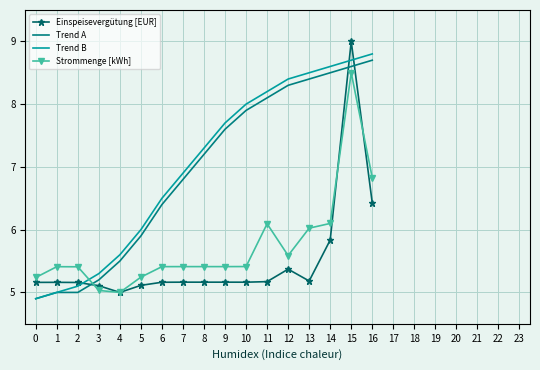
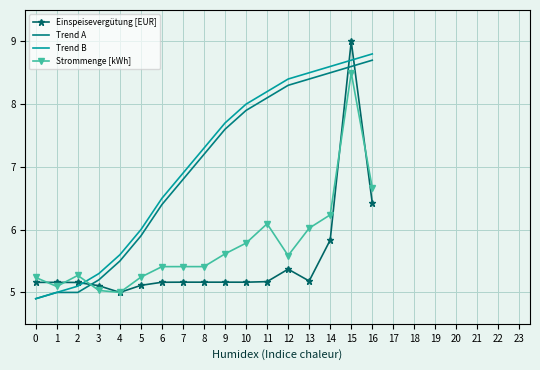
  {
    "Strommenge [kWh]": {
      "0": 5.2,
-     "1": 5.4,
-     "2": 5.4,
+     "1": 5.1,
+     "2": 5.3,
      "3": 5.0,
      "5": 5.2,
      "6": 5.4,
      "7": 5.4,
      "8": 5.4,
-     "9": 5.4,
-     "10": 5.4,
+     "9": 5.6,
+     "10": 5.8,
      "11": 6.1,
      "12": 5.6,
      "13": 6.0,
-     "14": 6.1,
+     "14": 6.2,
      "15": 8.5,
-     "16": 6.8
+     "16": 6.7
    }
  }
